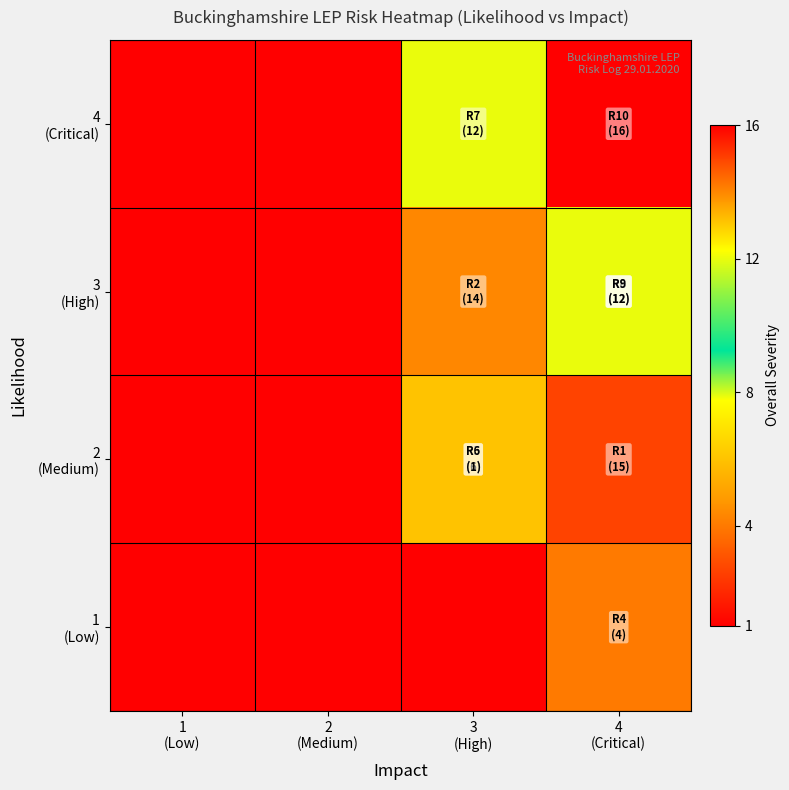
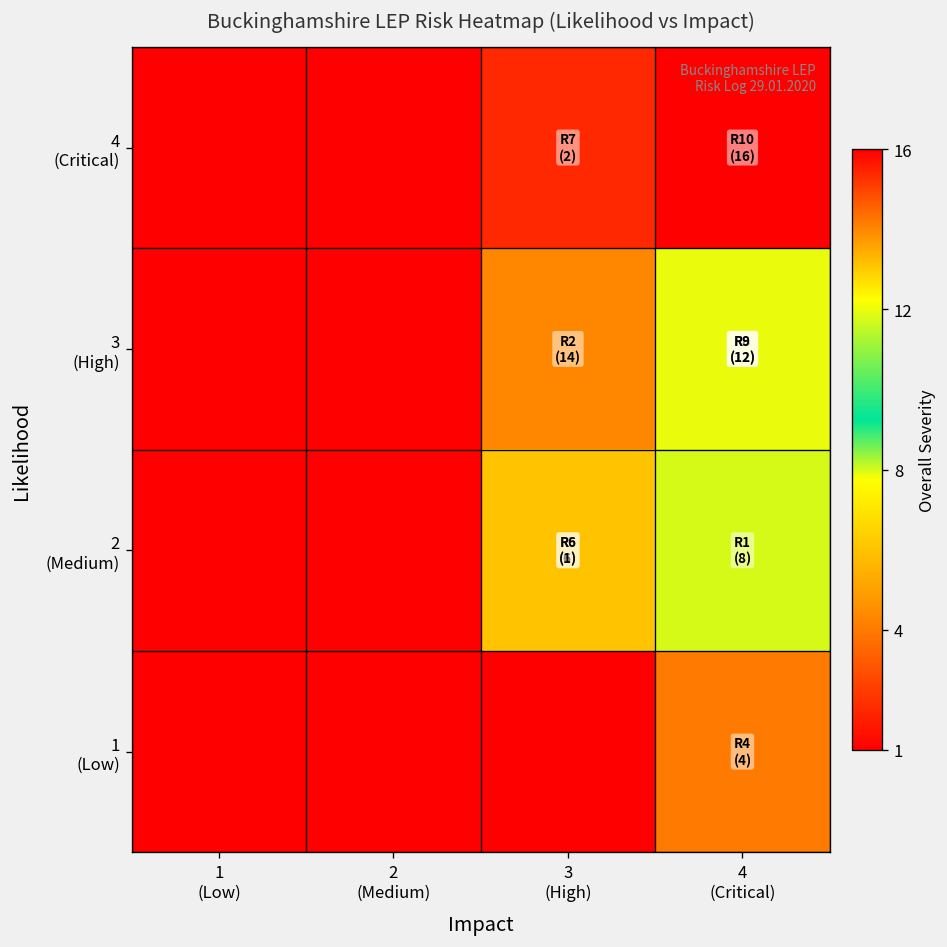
  {
    "4 (Critical)": {
-     "3 (High)": "(12)"
+     "3 (High)": "(2)"
    },
    "2 (Medium)": {
-     "4 (Critical)": "(15)"
+     "4 (Critical)": "(8)"
    }
  }
